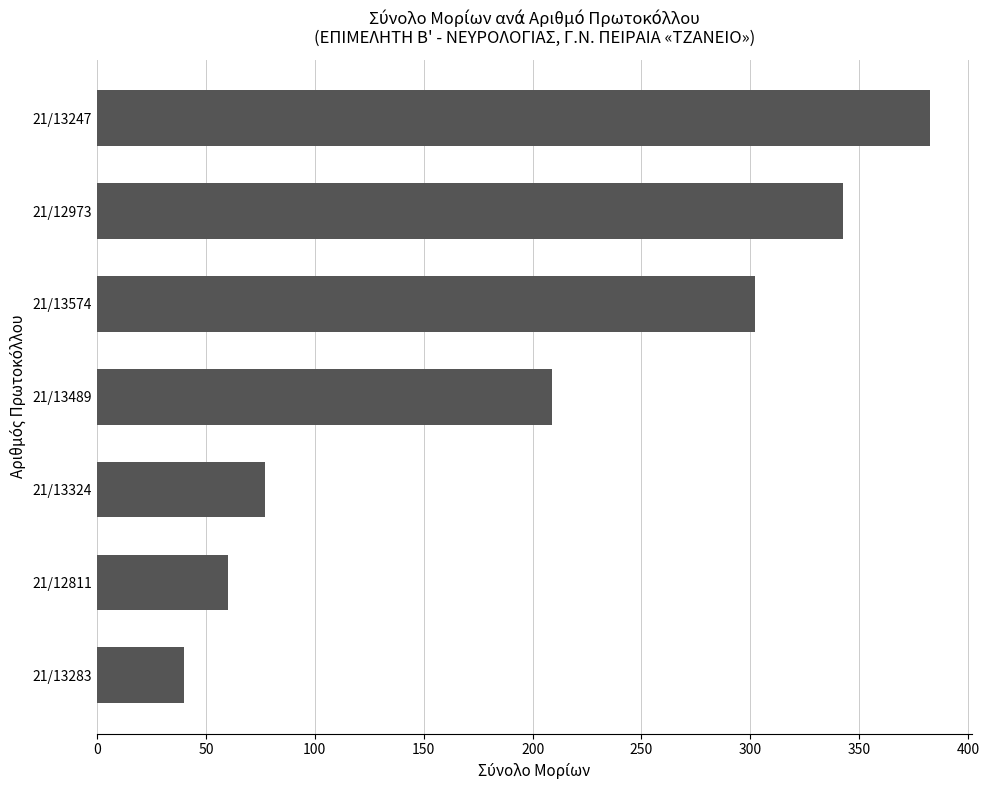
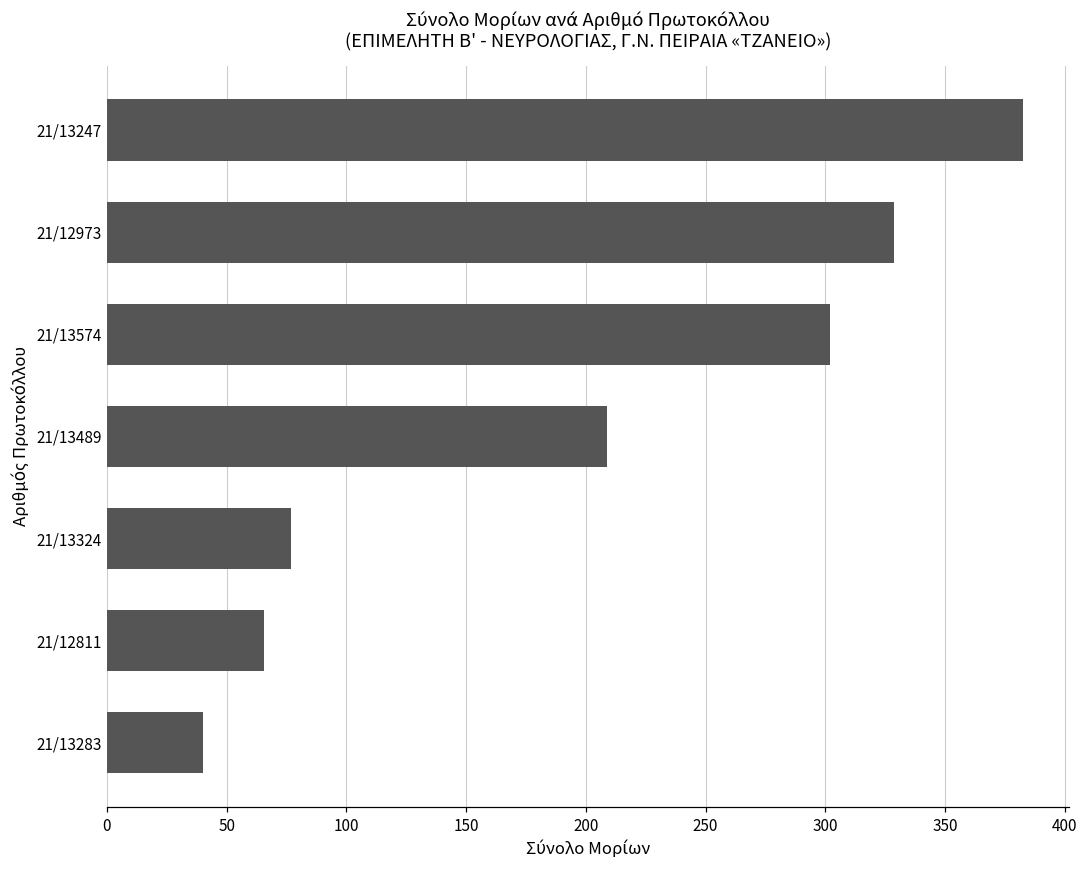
  {
    "21/13247": 383,
-   "21/12973": 342,
+   "21/12973": 329,
    "21/13574": 302,
    "21/13489": 209,
    "21/13324": 77,
-   "21/12811": 60,
+   "21/12811": 66,
    "21/13283": 40
  }
